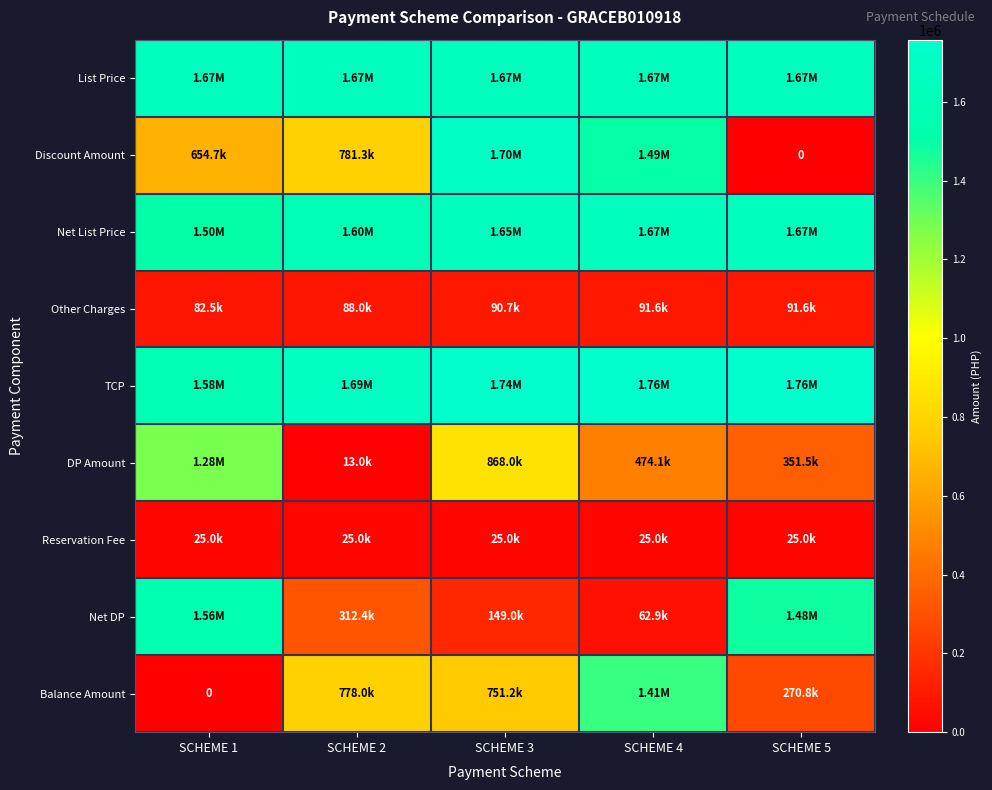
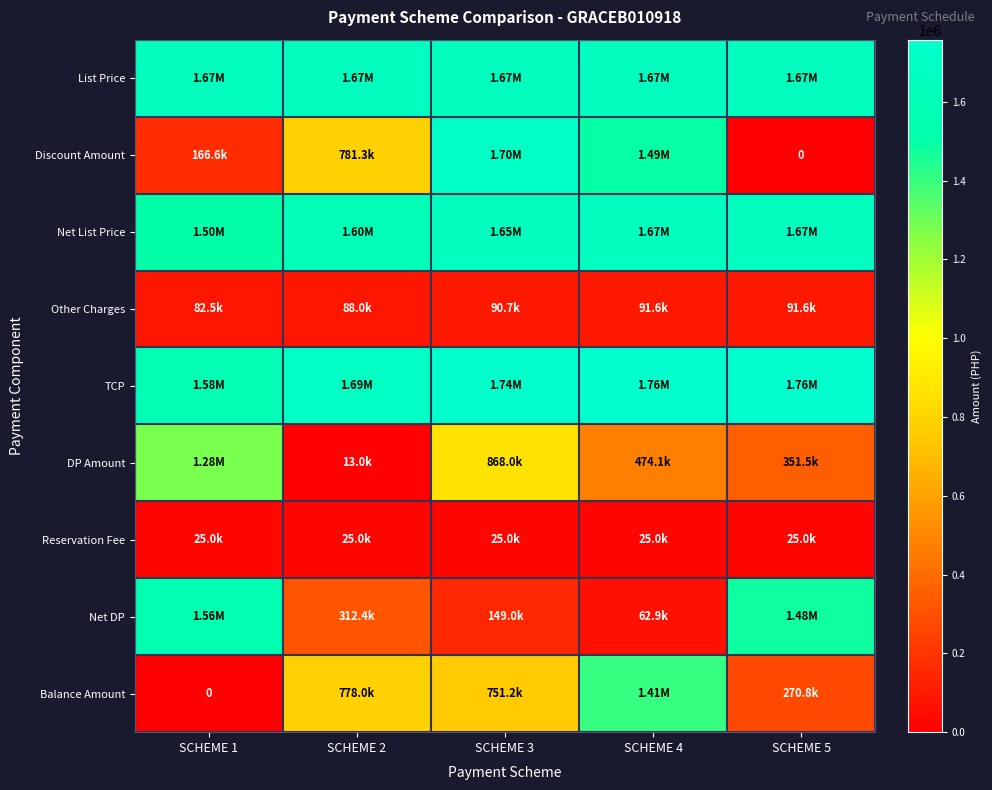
  {
    "List Price": {
      "SCHEME 1": "1.67M",
      "SCHEME 2": "1.67M",
      "SCHEME 3": "1.67M",
      "SCHEME 4": "1.67M",
      "SCHEME 5": "1.67M"
    },
    "Discount Amount": {
-     "SCHEME 1": "654.7k",
+     "SCHEME 1": "166.6k",
      "SCHEME 2": "781.3k",
      "SCHEME 3": "1.70M",
      "SCHEME 4": "1.49M",
      "SCHEME 5": "0"
    },
    "Net List Price": {
      "SCHEME 1": "1.50M",
      "SCHEME 2": "1.60M",
      "SCHEME 3": "1.65M",
      "SCHEME 4": "1.67M",
      "SCHEME 5": "1.67M"
    },
    "Other Charges": {
      "SCHEME 1": "82.5k",
      "SCHEME 2": "88.0k",
      "SCHEME 3": "90.7k",
      "SCHEME 4": "91.6k",
      "SCHEME 5": "91.6k"
    },
    "TCP": {
      "SCHEME 1": "1.58M",
      "SCHEME 2": "1.69M",
      "SCHEME 3": "1.74M",
      "SCHEME 4": "1.76M",
      "SCHEME 5": "1.76M"
    },
    "DP Amount": {
      "SCHEME 1": "1.28M",
      "SCHEME 2": "13.0k",
      "SCHEME 3": "868.0k",
      "SCHEME 4": "474.1k",
      "SCHEME 5": "351.5k"
    },
    "Reservation Fee": {
      "SCHEME 1": "25.0k",
      "SCHEME 2": "25.0k",
      "SCHEME 3": "25.0k",
      "SCHEME 4": "25.0k",
      "SCHEME 5": "25.0k"
    },
    "Net DP": {
      "SCHEME 1": "1.56M",
      "SCHEME 2": "312.4k",
      "SCHEME 3": "149.0k",
      "SCHEME 4": "62.9k",
      "SCHEME 5": "1.48M"
    },
    "Balance Amount": {
      "SCHEME 1": "0",
      "SCHEME 2": "778.0k",
      "SCHEME 3": "751.2k",
      "SCHEME 4": "1.41M",
      "SCHEME 5": "270.8k"
    }
  }
